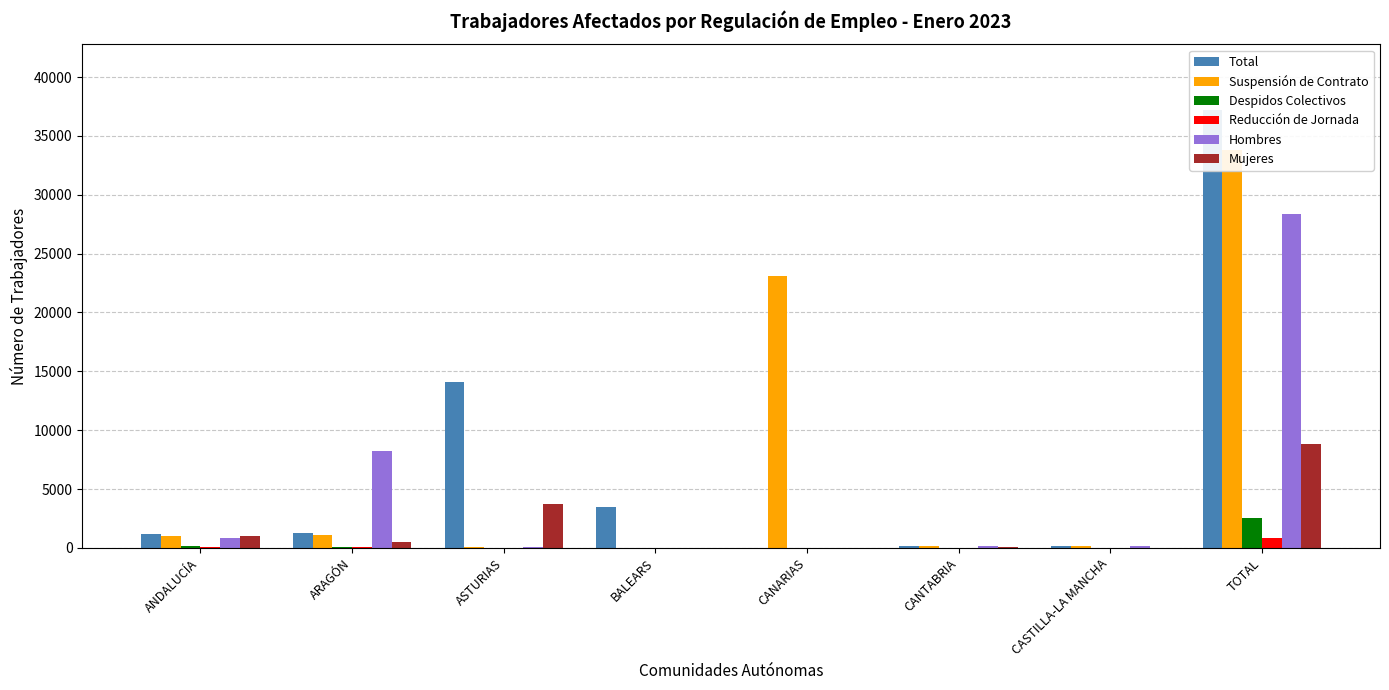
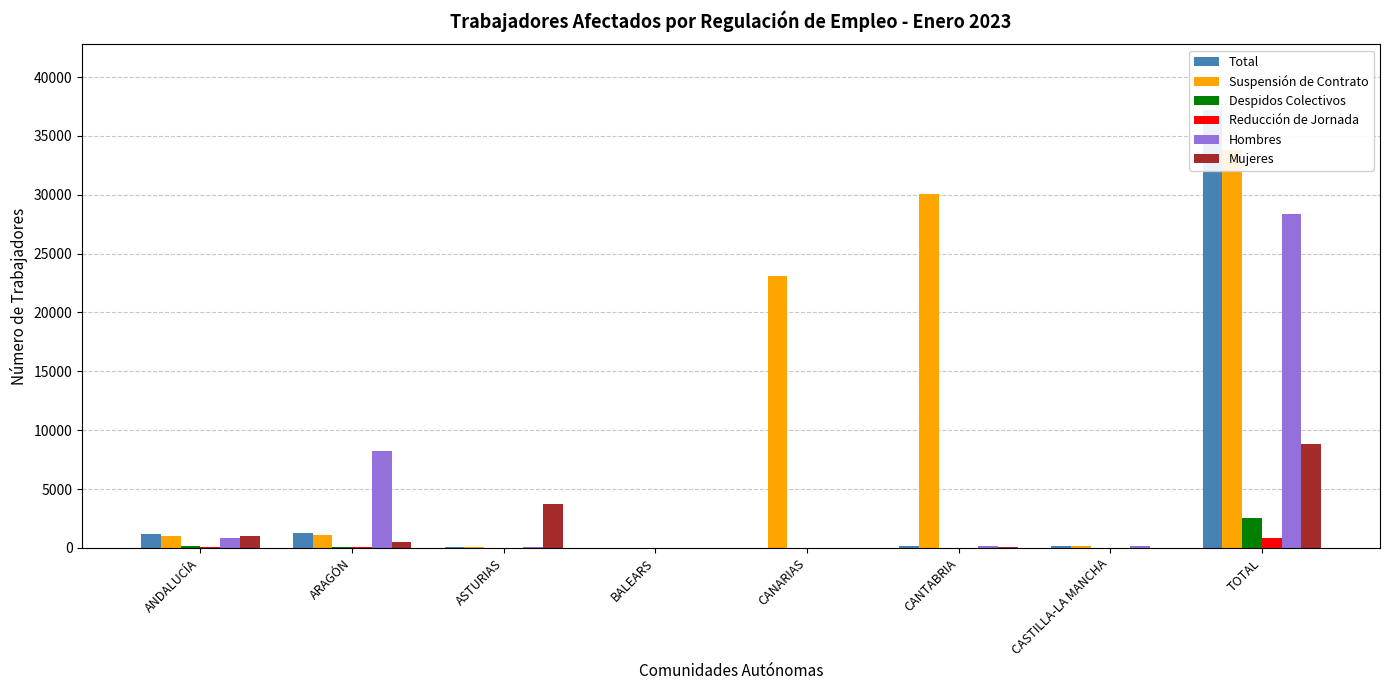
  {
    "Total": {
      "ANDALUCÍA": 1200,
      "ARAGÓN": 1200,
-     "ASTURIAS": 14100,
-     "BALEARS": 3500
+     "ASTURIAS": 100,
+     "BALEARS": 0
    },
    "Suspensión de Contrato": {
      "ANDALUCÍA": 1000,
      "ARAGÓN": 1100,
      "CANARIAS": 23100,
-     "CANTABRIA": 100
+     "CANTABRIA": 30000
    },
    "Despidos Colectivos": {
      "TOTAL": 2500
    },
    "Reducción de Jornada": {
      "CANARIAS": 0,
      "TOTAL": 800
    },
    "Hombres": {
      "ANDALUCÍA": 800,
      "ARAGÓN": 8200,
      "TOTAL": 28400
    },
    "Mujeres": {
      "ANDALUCÍA": 1000,
      "ARAGÓN": 500,
      "ASTURIAS": 3700,
      "TOTAL": 8800
    }
  }
